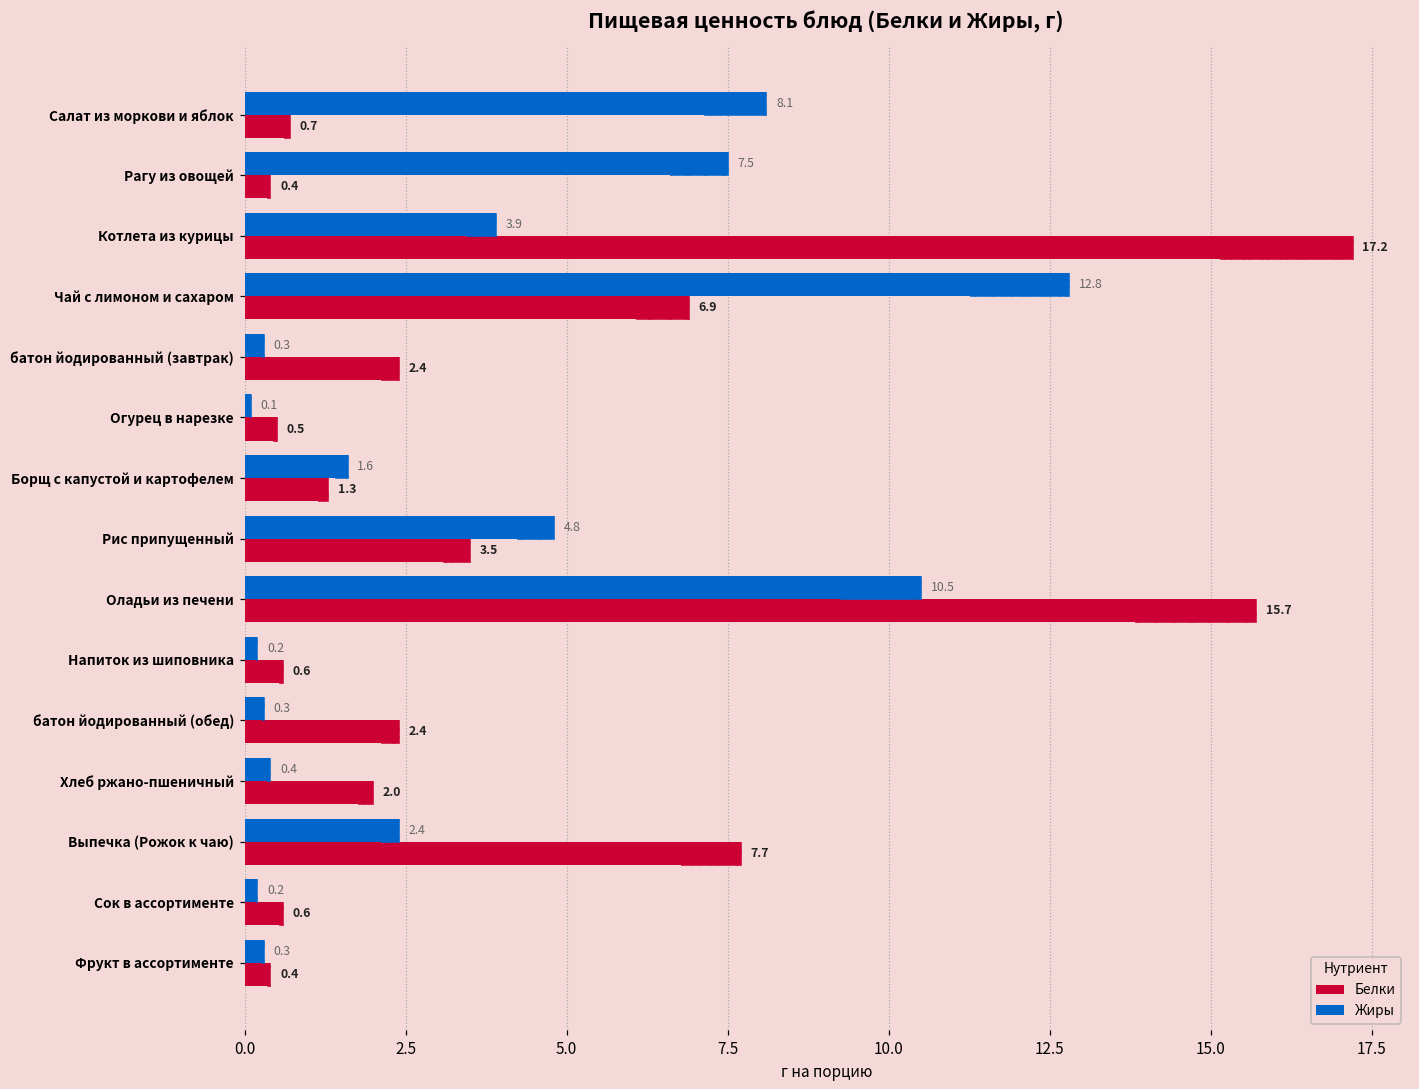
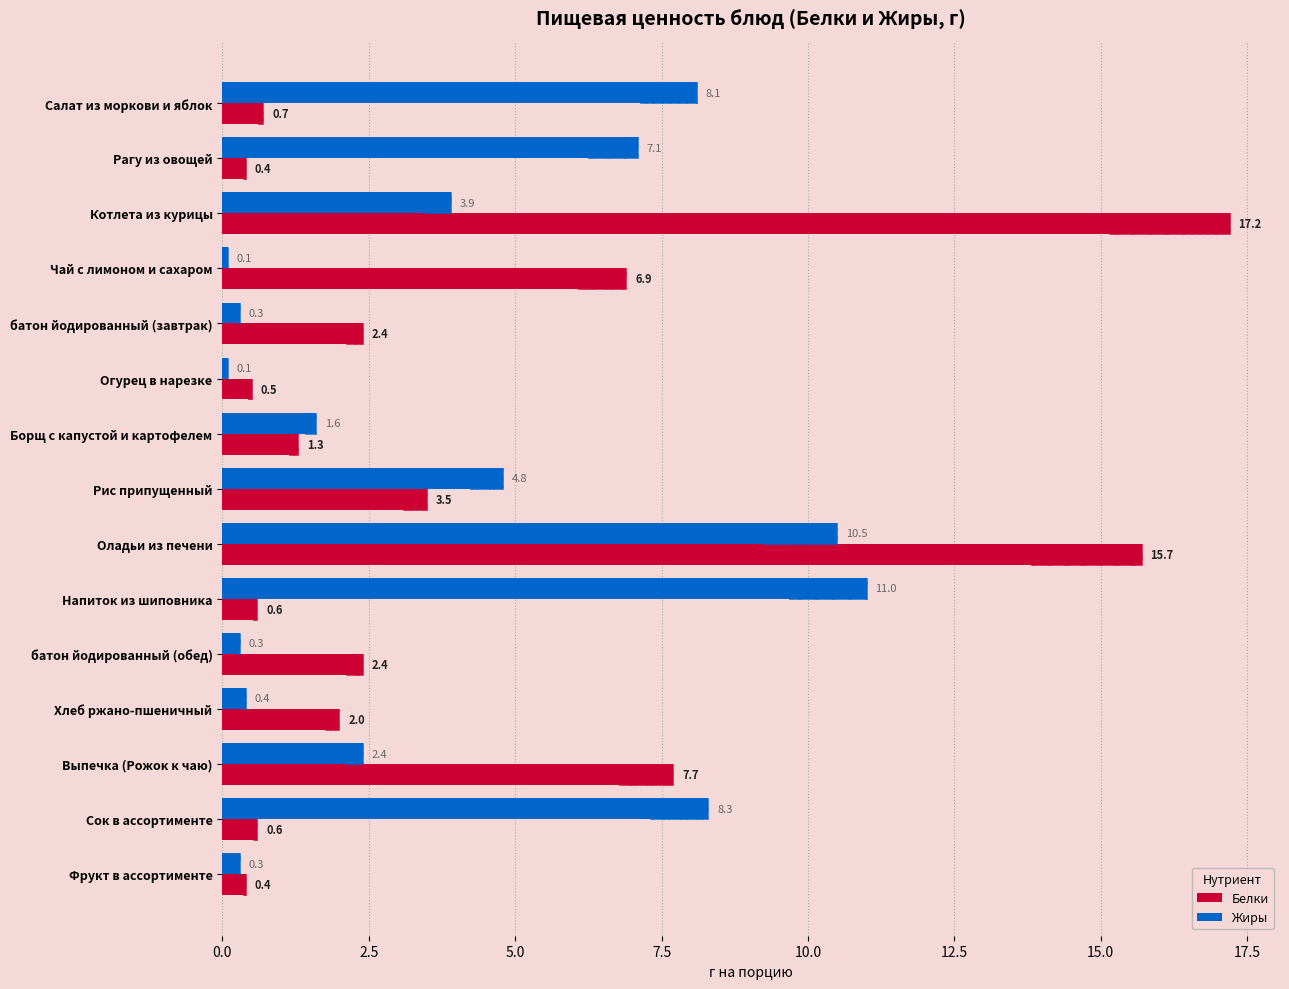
  {
    "Белки": {
      "Салат из моркови и яблок": 0.7,
      "Рагу из овощей": 0.4,
      "Котлета из курицы": 17.2,
      "Чай с лимоном и сахаром": 6.9,
      "батон йодированный (завтрак)": 2.4,
      "Огурец в нарезке": 0.5,
      "Борщ с капустой и картофелем": 1.3,
      "Рис припущенный": 3.5,
      "Оладьи из печени": 15.7,
      "Напиток из шиповника": 0.6,
      "батон йодированный (обед)": 2.4,
      "Хлеб ржано-пшеничный": 2.0,
      "Выпечка (Рожок к чаю)": 7.7,
      "Сок в ассортименте": 0.6,
      "Фрукт в ассортименте": 0.4
    },
    "Жиры": {
      "Салат из моркови и яблок": 8.1,
-     "Рагу из овощей": 7.5,
+     "Рагу из овощей": 7.1,
      "Котлета из курицы": 3.9,
-     "Чай с лимоном и сахаром": 12.8,
+     "Чай с лимоном и сахаром": 0.1,
      "батон йодированный (завтрак)": 0.3,
      "Огурец в нарезке": 0.1,
      "Борщ с капустой и картофелем": 1.6,
      "Рис припущенный": 4.8,
      "Оладьи из печени": 10.5,
-     "Напиток из шиповника": 0.2,
+     "Напиток из шиповника": 11.0,
      "батон йодированный (обед)": 0.3,
      "Хлеб ржано-пшеничный": 0.4,
      "Выпечка (Рожок к чаю)": 2.4,
-     "Сок в ассортименте": 0.2,
+     "Сок в ассортименте": 8.3,
      "Фрукт в ассортименте": 0.3
    }
  }
